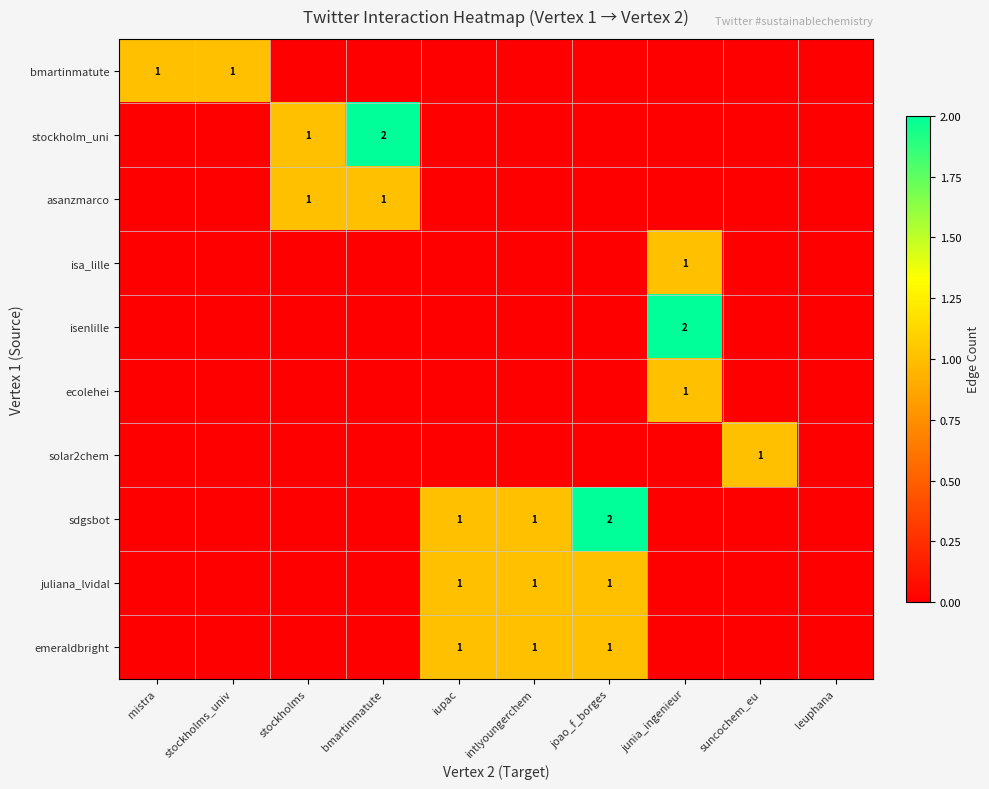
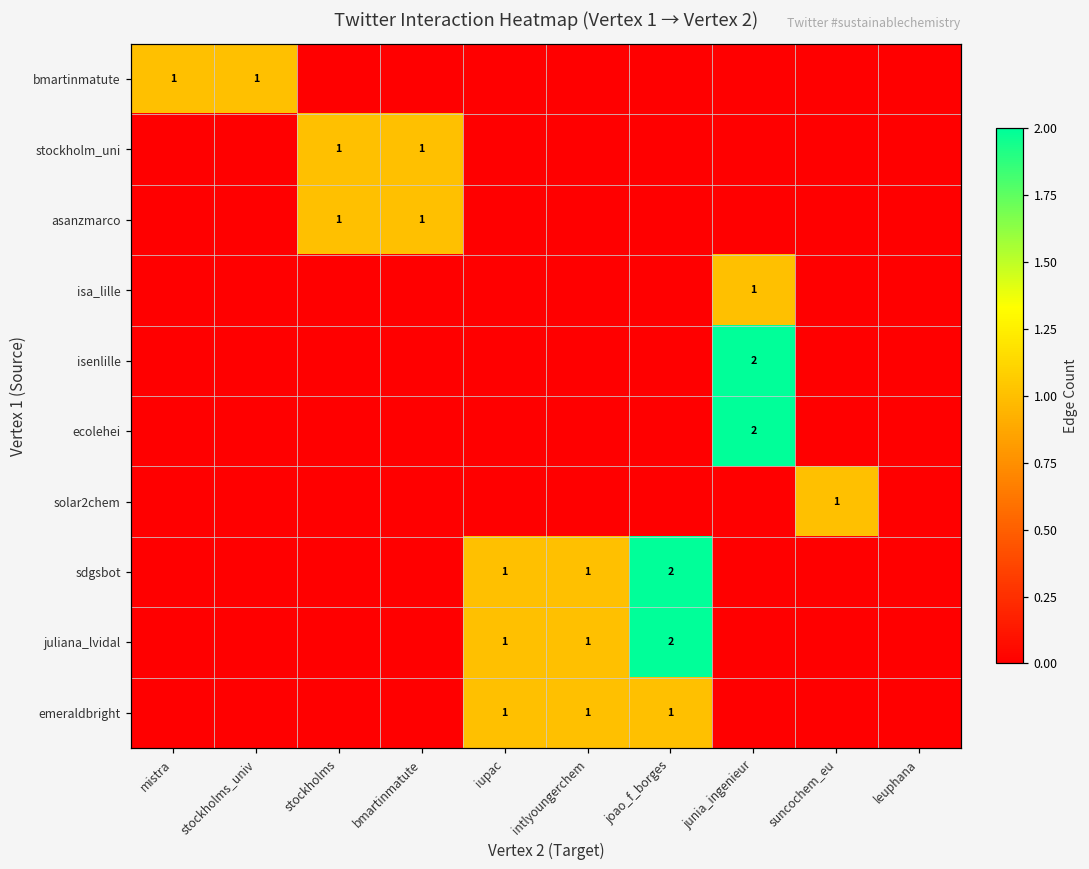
  {
    "bmartinmatute": {
      "mistra": 1,
      "stockholms_univ": 1
    },
    "stockholm_uni": {
      "stockholms": 1,
-     "bmartinmatute": 2
+     "bmartinmatute": 1
    },
    "asanzmarco": {
      "stockholms": 1,
      "bmartinmatute": 1
    },
    "isa_lille": {
      "junia_ingenieur": 1
    },
    "isenlille": {
      "junia_ingenieur": 2
    },
    "ecolehei": {
-     "junia_ingenieur": 1
+     "junia_ingenieur": 2
    },
    "solar2chem": {
      "suncochem_eu": 1
    },
    "sdgsbot": {
      "iupac": 1,
      "intlyoungerchem": 1,
      "joao_f_borges": 2
    },
    "juliana_lvidal": {
      "iupac": 1,
      "intlyoungerchem": 1,
-     "joao_f_borges": 1
+     "joao_f_borges": 2
    },
    "emeraldbright": {
      "iupac": 1,
      "intlyoungerchem": 1,
      "joao_f_borges": 1
    }
  }
